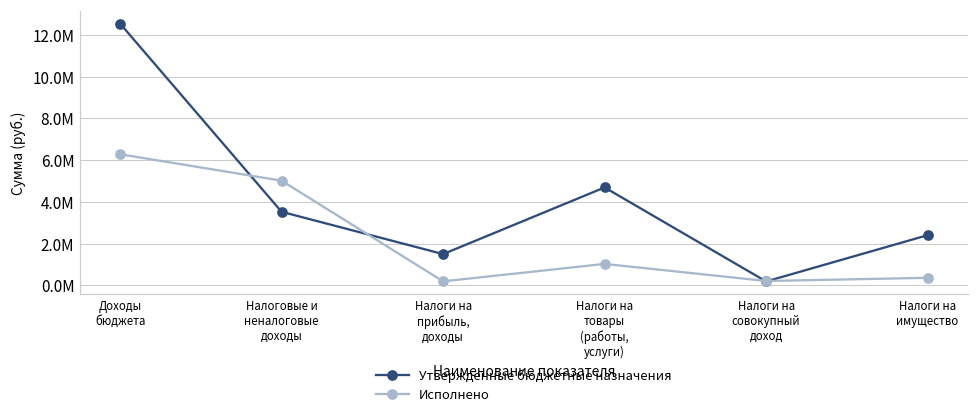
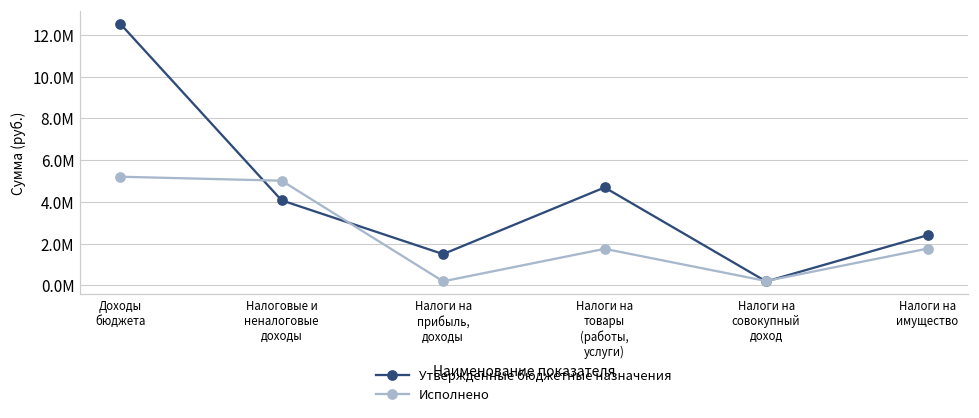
  {
    "Утвержденные бюджетные назначения": {
      "Доходы бюджета": 12500000,
-     "Налоговые и неналоговые доходы": 3500000,
+     "Налоговые и неналоговые доходы": 4100000,
      "Налоги на прибыль, доходы": 1500000,
      "Налоги на товары (работы, услуги)": 4700000,
      "Налоги на имущество": 2400000
    },
    "Исполнено": {
-     "Доходы бюджета": 6300000,
+     "Доходы бюджета": 5200000,
      "Налоговые и неналоговые доходы": 5000000,
      "Налоги на прибыль, доходы": 200000,
-     "Налоги на товары (работы, услуги)": 1000000,
-     "Налоги на имущество": 400000
+     "Налоги на товары (работы, услуги)": 1800000,
+     "Налоги на имущество": 1800000
    }
  }
